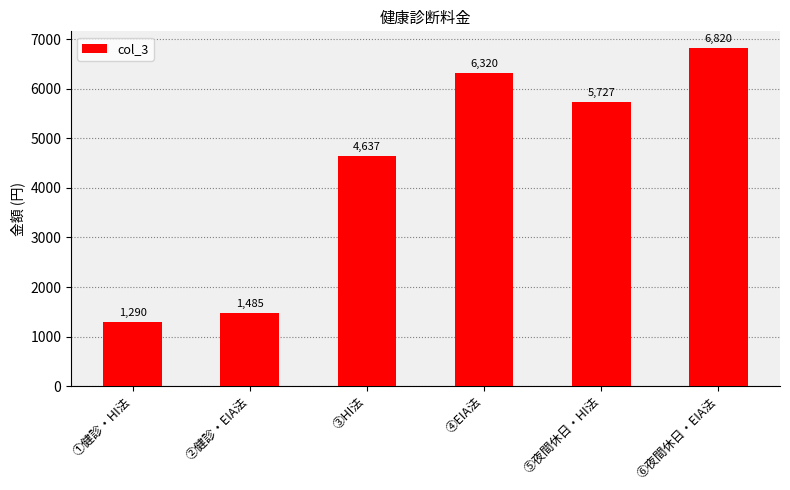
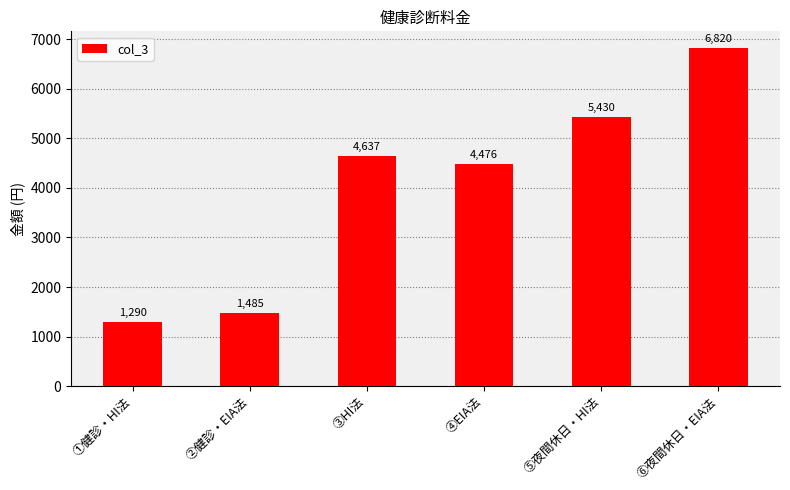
  {
    "①健診・HI法": "1,290",
    "②健診・EIA法": "1,485",
    "③HI法": "4,637",
-   "④EIA法": "6,320",
-   "⑤夜間休日・HI法": "5,727",
+   "④EIA法": "4,476",
+   "⑤夜間休日・HI法": "5,430",
    "⑥夜間休日・EIA法": "6,820"
  }
